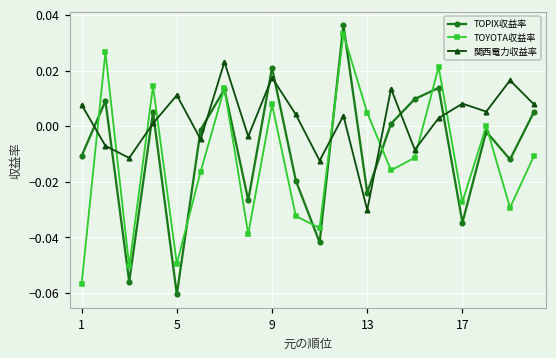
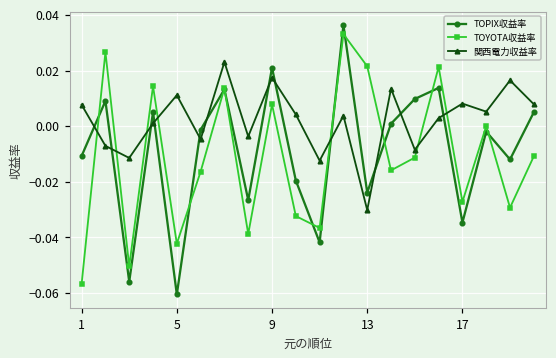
  {
    "TOYOTA収益率": {
      "1": -0.057,
-     "5": -0.050,
+     "5": -0.042,
      "9": 0.008,
-     "13": 0.005,
+     "13": 0.022,
      "17": -0.027
    }
  }
